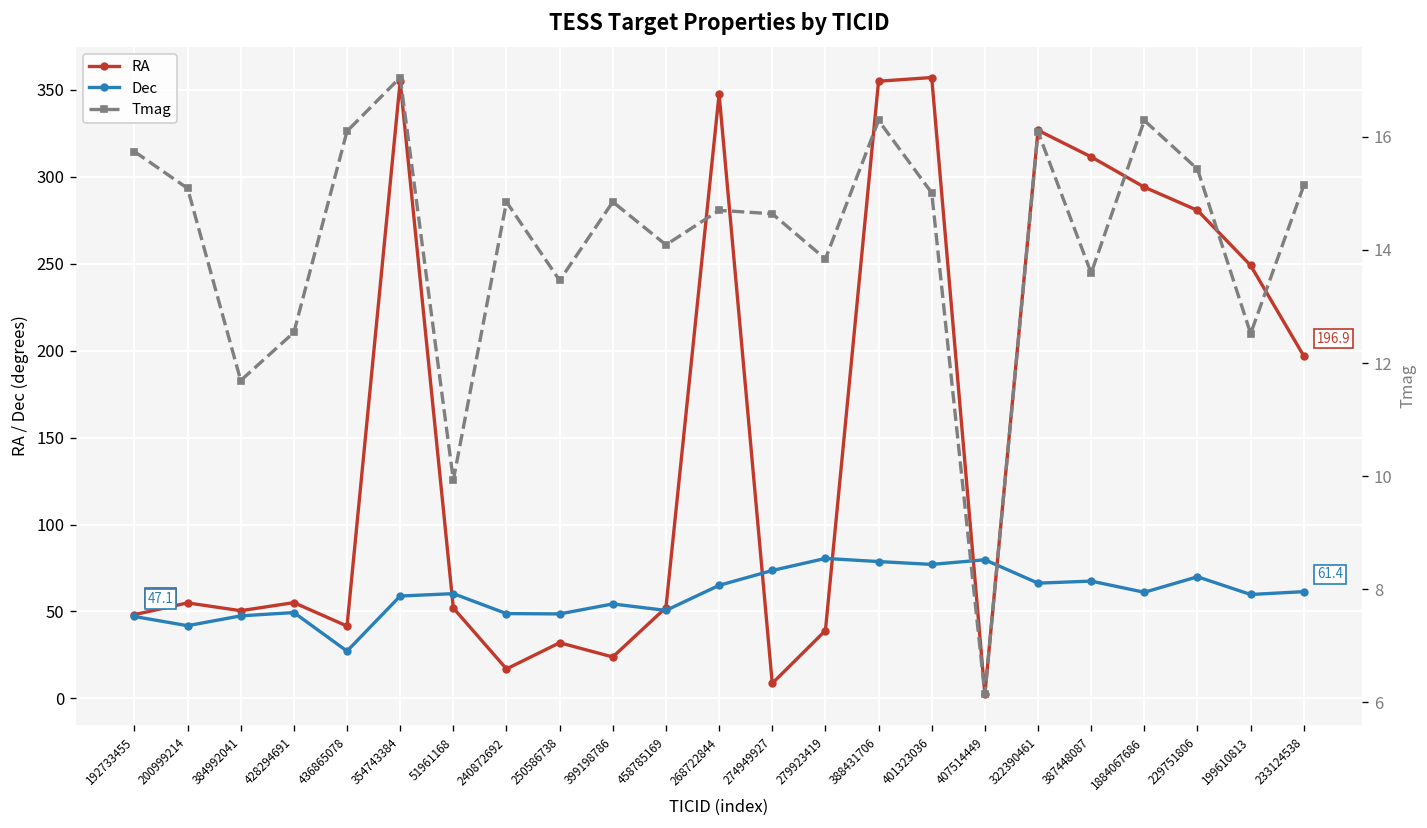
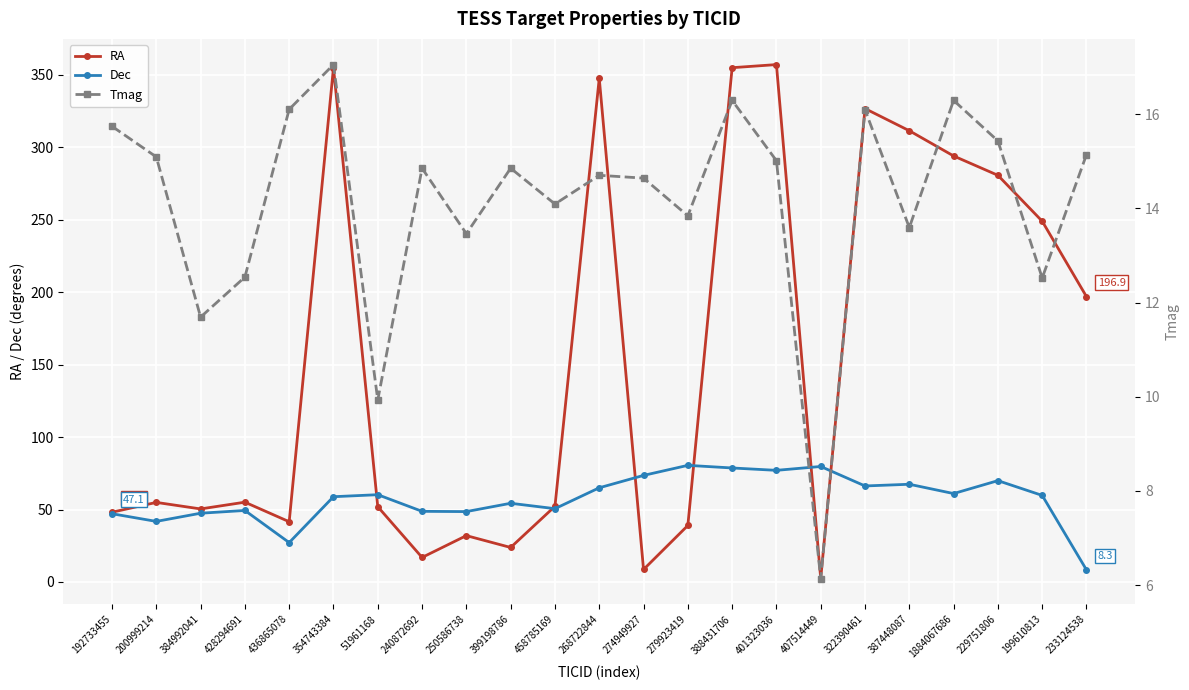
  {
    "Dec": {
-     "233124538": 61.4
+     "233124538": 8.3
    }
  }
